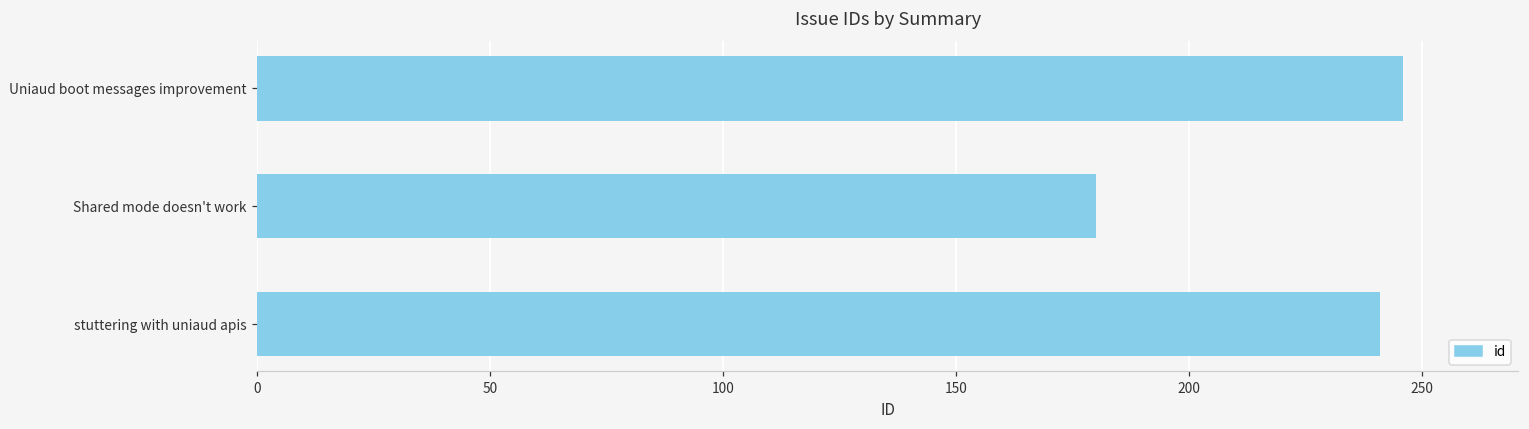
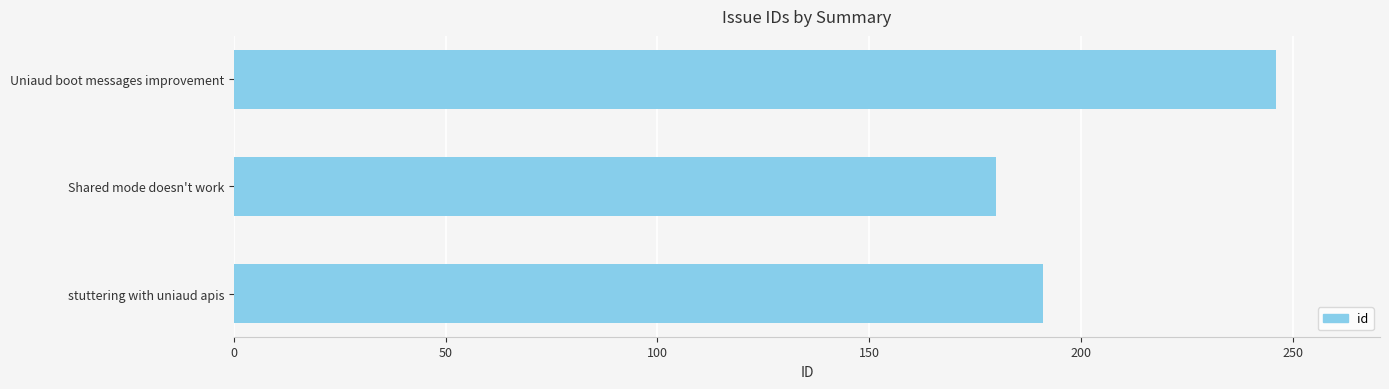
  {
    "Uniaud boot messages improvement": 246,
    "Shared mode doesn't work": 180,
-   "stuttering with uniaud apis": 241
+   "stuttering with uniaud apis": 191
  }
